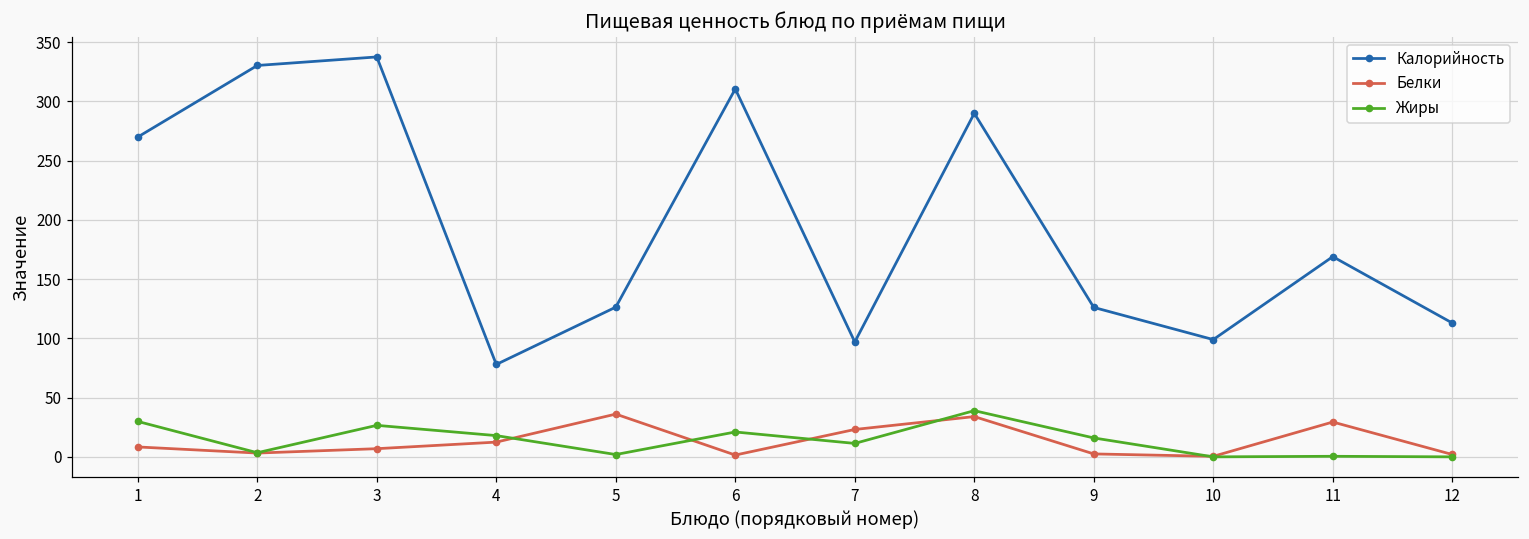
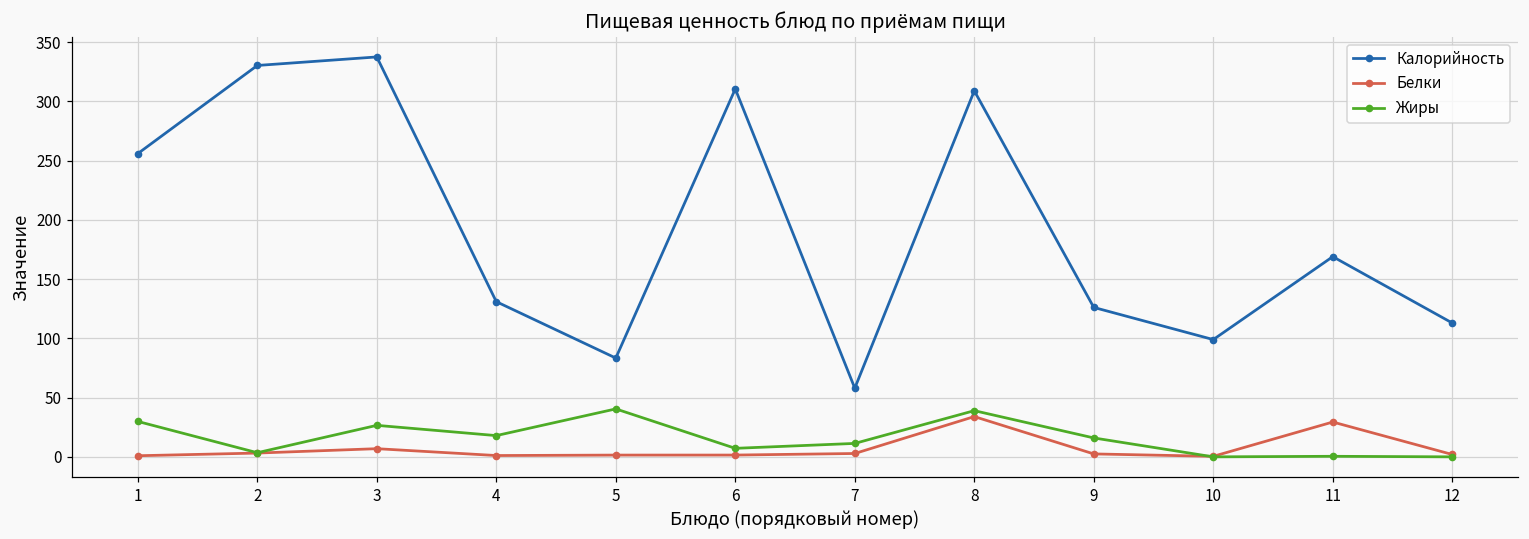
  {
    "Калорийность": {
-     "1": 270,
+     "1": 256,
      "2": 330,
      "3": 338,
-     "4": 78,
-     "5": 126,
+     "4": 131,
+     "5": 83,
      "6": 311,
-     "7": 97,
-     "8": 290,
+     "7": 58,
+     "8": 309,
      "9": 126,
      "10": 99,
      "11": 169,
      "12": 113
    },
    "Белки": {
-     "1": 8,
+     "1": 1,
      "3": 7,
-     "4": 12,
-     "5": 36,
+     "4": 1,
+     "5": 2,
      "6": 2,
-     "7": 23,
+     "7": 3,
      "8": 34,
      "9": 2,
      "11": 29
    },
    "Жиры": {
      "1": 30,
      "3": 27,
      "4": 18,
-     "5": 2,
-     "6": 21,
+     "5": 40,
+     "6": 7,
      "7": 11,
      "8": 39,
      "9": 16,
      "11": 0
    }
  }
